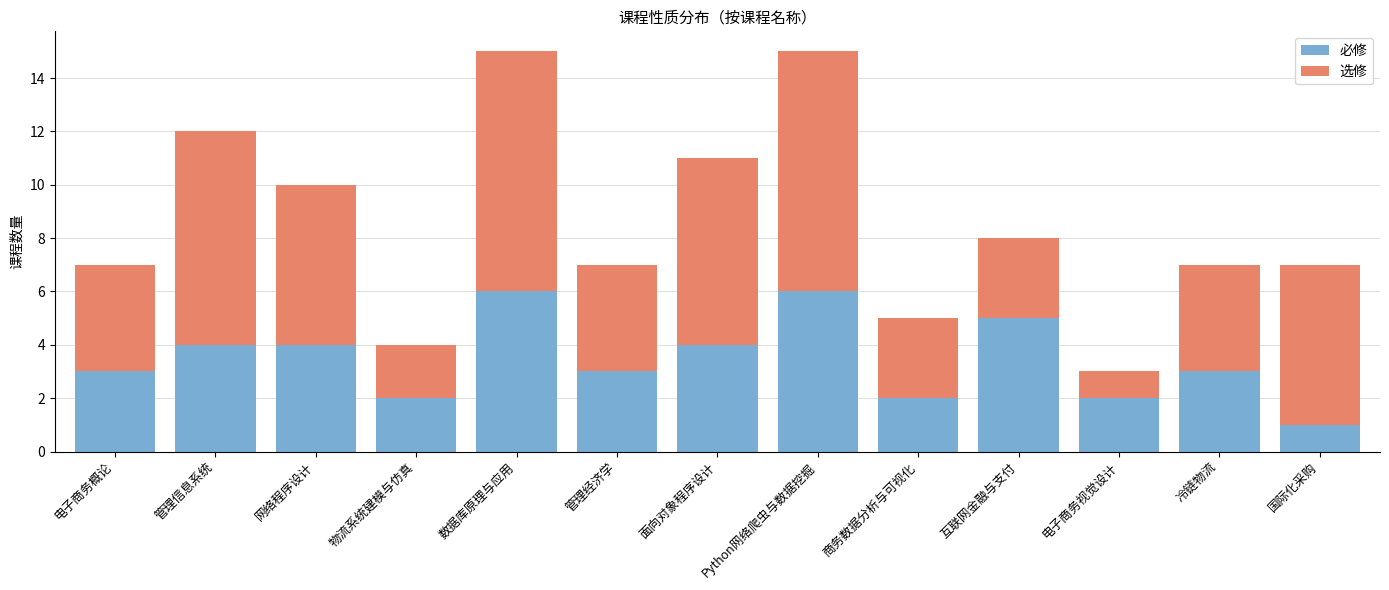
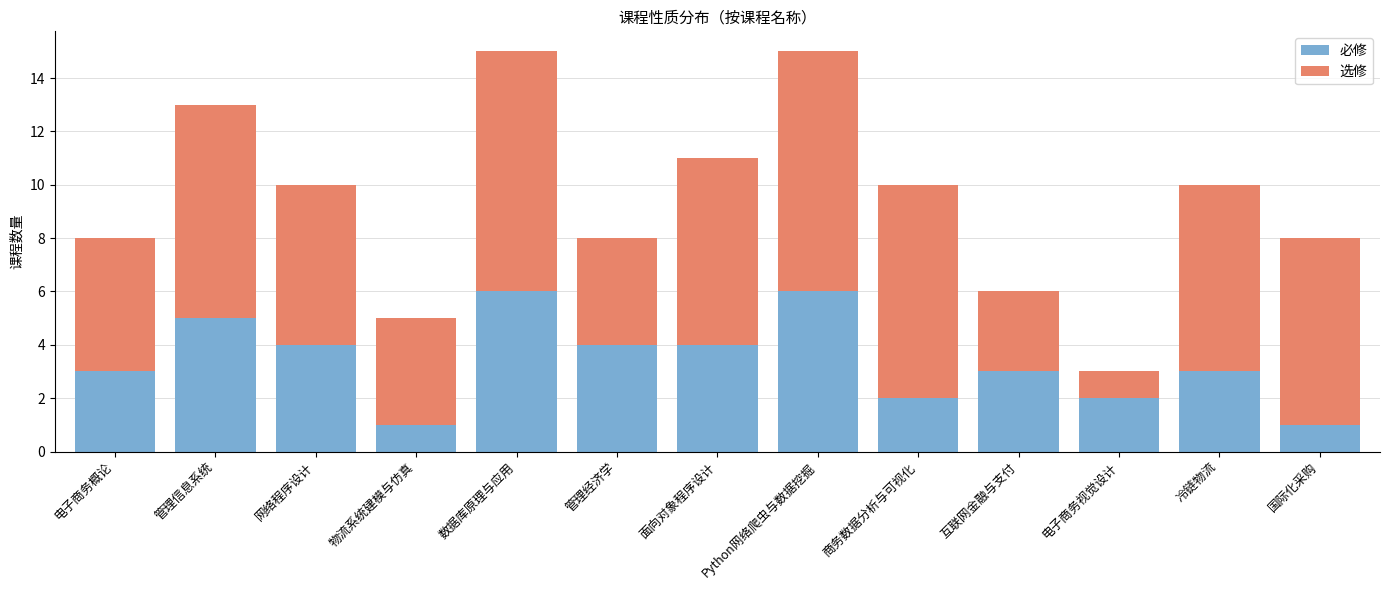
  {
    "必修": {
      "电子商务概论": 3,
-     "管理信息系统": 4,
+     "管理信息系统": 5,
      "网络程序设计": 4,
-     "物流系统建模与仿真": 2,
+     "物流系统建模与仿真": 1,
      "数据库原理与应用": 6,
-     "管理经济学": 3,
+     "管理经济学": 4,
      "面向对象程序设计": 4,
      "Python网络爬虫与数据挖掘": 6,
      "商务数据分析与可视化": 2,
-     "互联网金融与支付": 5,
+     "互联网金融与支付": 3,
      "电子商务视觉设计": 2,
      "冷链物流": 3,
      "国际化采购": 1
    },
    "选修": {
-     "电子商务概论": 4,
+     "电子商务概论": 5,
      "管理信息系统": 8,
      "网络程序设计": 6,
-     "物流系统建模与仿真": 2,
+     "物流系统建模与仿真": 4,
      "数据库原理与应用": 9,
      "管理经济学": 4,
      "面向对象程序设计": 7,
      "Python网络爬虫与数据挖掘": 9,
-     "商务数据分析与可视化": 3,
+     "商务数据分析与可视化": 8,
      "互联网金融与支付": 3,
      "电子商务视觉设计": 1,
-     "冷链物流": 4,
-     "国际化采购": 6
+     "冷链物流": 7,
+     "国际化采购": 7
    }
  }
